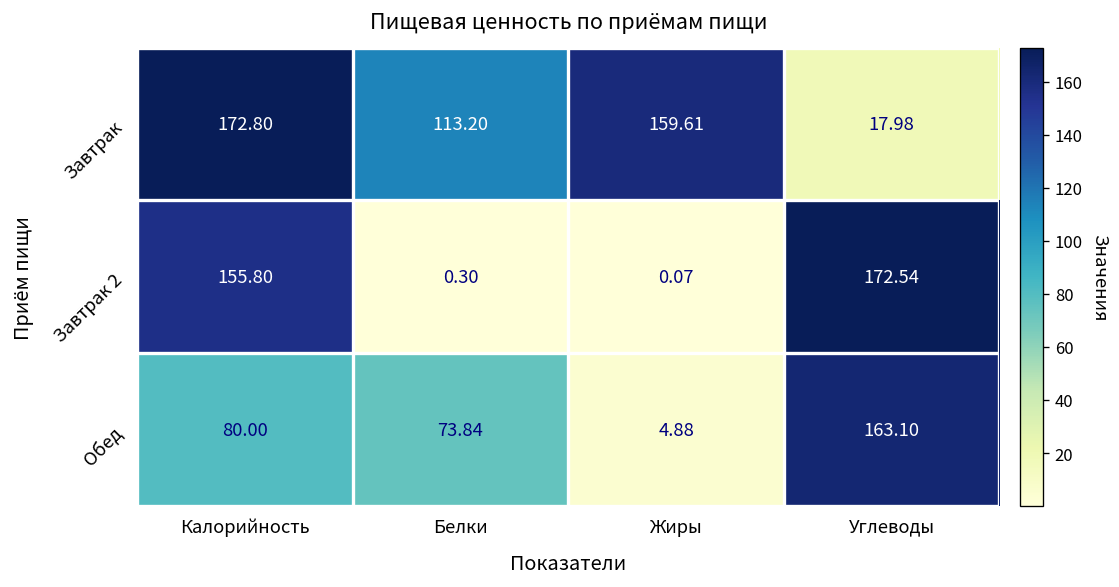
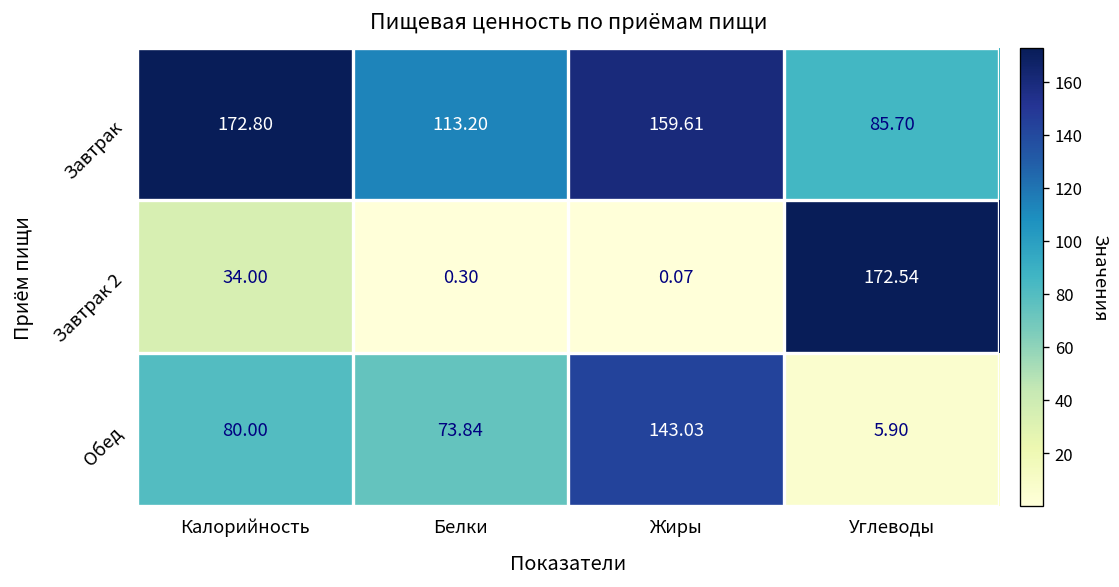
  {
    "Завтрак": {
      "Калорийность": 172.80,
      "Белки": 113.20,
      "Жиры": 159.61,
-     "Углеводы": 17.98
+     "Углеводы": 85.70
    },
    "Завтрак 2": {
-     "Калорийность": 155.80,
+     "Калорийность": 34.00,
      "Белки": 0.30,
      "Жиры": 0.07,
      "Углеводы": 172.54
    },
    "Обед": {
      "Калорийность": 80.00,
      "Белки": 73.84,
-     "Жиры": 4.88,
-     "Углеводы": 163.10
+     "Жиры": 143.03,
+     "Углеводы": 5.90
    }
  }
